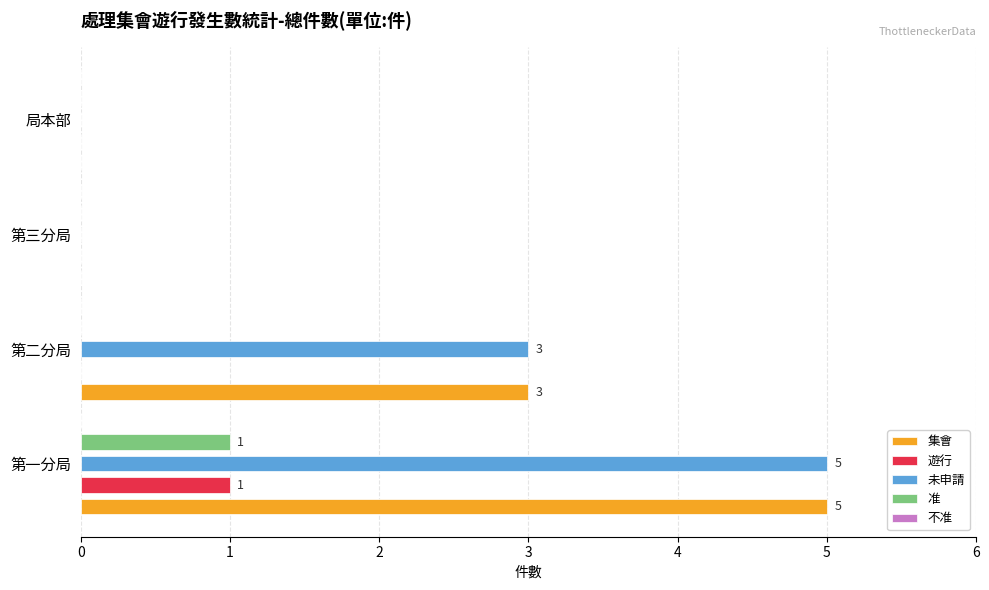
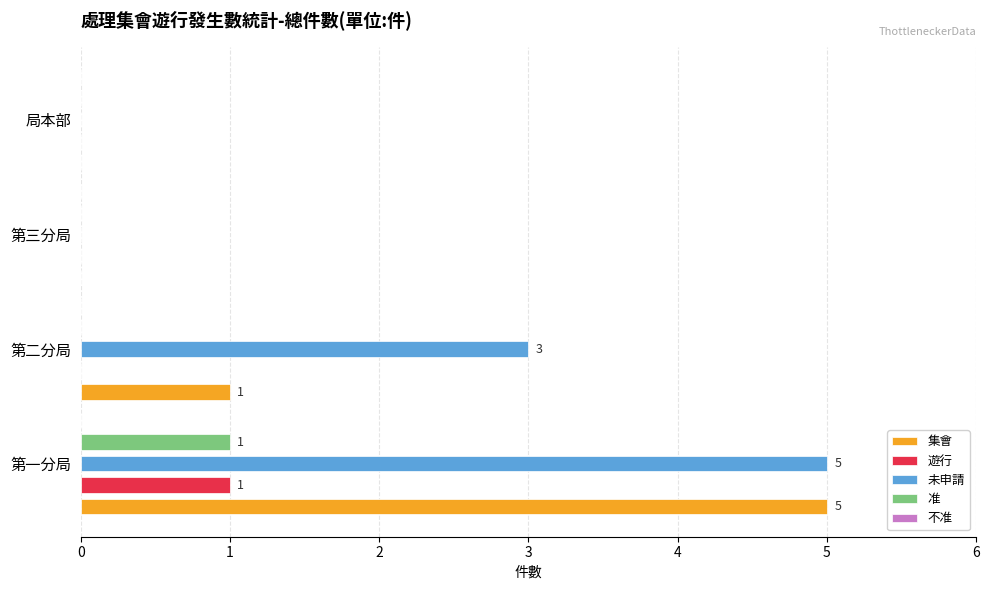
  {
    "集會": {
-     "第二分局": 3,
+     "第二分局": 1,
      "第一分局": 5
    },
    "遊行": {
      "第一分局": 1
    },
    "未申請": {
      "第二分局": 3,
      "第一分局": 5
    },
    "准": {
      "第一分局": 1
    },
    "不准": {
      "局本部": 0.00,
      "第三分局": 0.00,
      "第二分局": 0.00,
      "第一分局": 0.00
    }
  }
